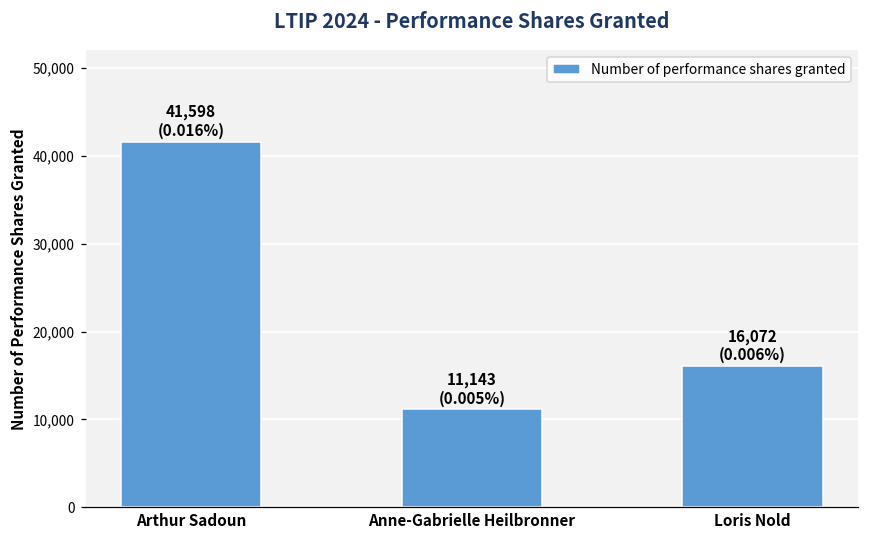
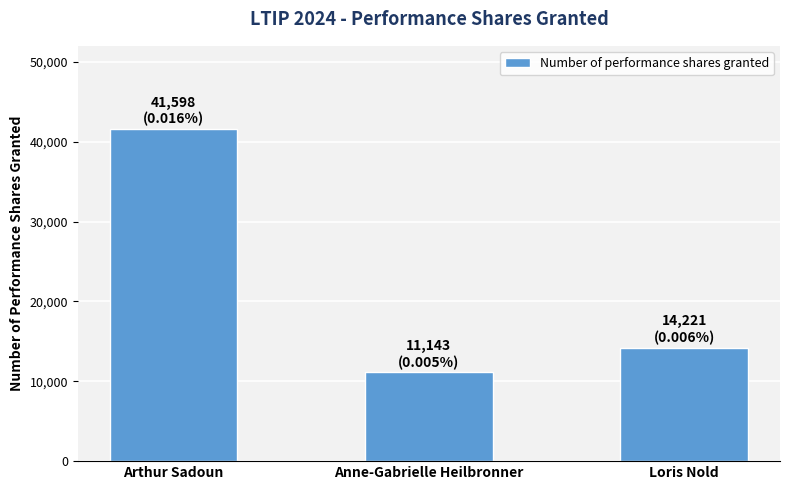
  {
    "Arthur Sadoun": "41,598",
    "Anne-Gabrielle Heilbronner": "11,143",
-   "Loris Nold": "16,072"
+   "Loris Nold": "14,221"
  }
